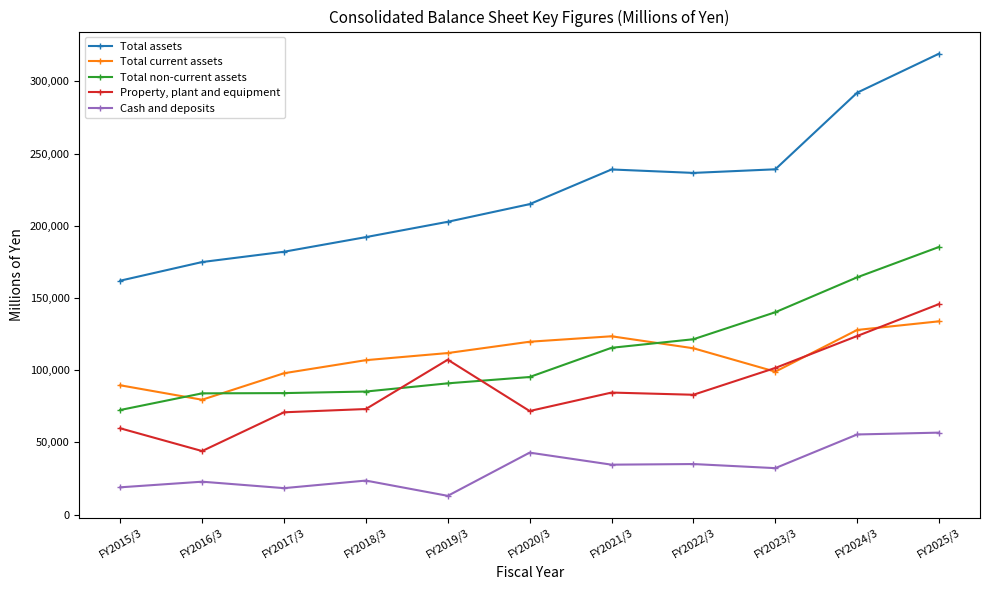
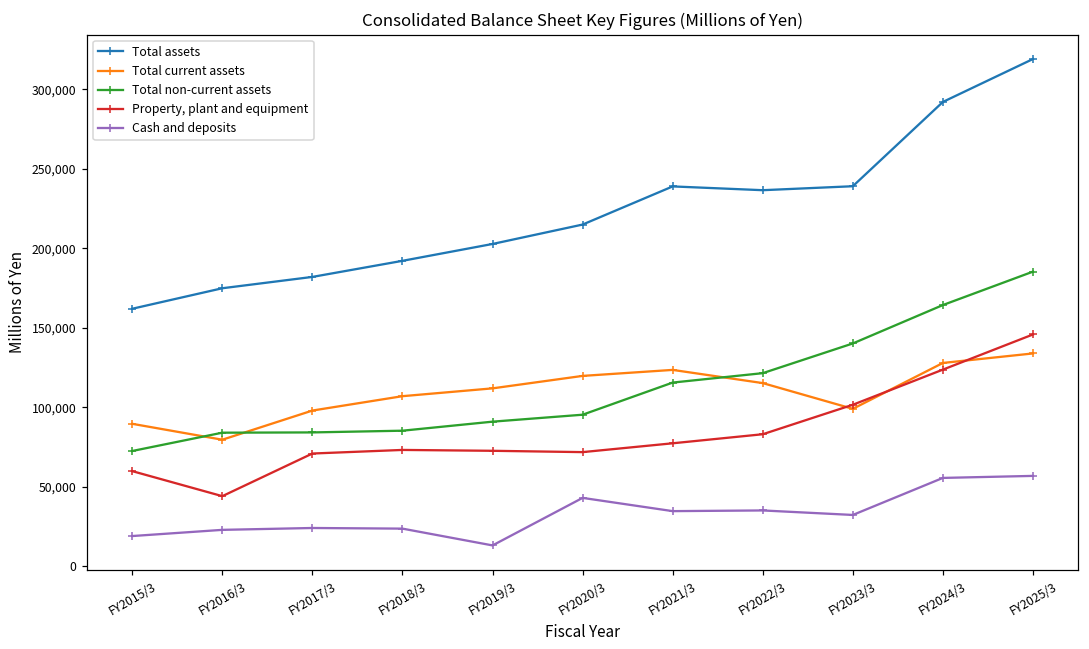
  {
    "Total assets": {
      "FY2015/3": "162,000",
      "FY2016/3": "175,000",
      "FY2017/3": "182,000",
      "FY2018/3": "192,000",
      "FY2019/3": "203,000",
      "FY2020/3": "215,000",
      "FY2021/3": "239,000",
      "FY2022/3": "237,000",
      "FY2023/3": "239,000",
      "FY2024/3": "292,000",
      "FY2025/3": "319,000"
    },
    "Total current assets": {
      "FY2015/3": "90,000",
      "FY2016/3": "80,000",
      "FY2017/3": "98,000",
      "FY2018/3": "107,000",
      "FY2019/3": "112,000",
      "FY2020/3": "120,000",
      "FY2021/3": "123,000",
      "FY2022/3": "115,000",
      "FY2023/3": "99,000",
      "FY2024/3": "128,000",
      "FY2025/3": "134,000"
    },
    "Total non-current assets": {
      "FY2015/3": "72,000",
      "FY2016/3": "84,000",
      "FY2017/3": "84,000",
      "FY2018/3": "85,000",
      "FY2019/3": "91,000",
      "FY2020/3": "95,000",
      "FY2021/3": "116,000",
      "FY2022/3": "121,000",
      "FY2023/3": "140,000",
      "FY2024/3": "164,000",
      "FY2025/3": "185,000"
    },
    "Property, plant and equipment": {
      "FY2015/3": "60,000",
      "FY2016/3": "44,000",
      "FY2017/3": "71,000",
      "FY2018/3": "73,000",
-     "FY2019/3": "107,000",
+     "FY2019/3": "73,000",
      "FY2020/3": "72,000",
-     "FY2021/3": "84,000",
+     "FY2021/3": "77,000",
      "FY2022/3": "83,000",
      "FY2023/3": "102,000",
      "FY2024/3": "124,000",
      "FY2025/3": "146,000"
    },
    "Cash and deposits": {
      "FY2015/3": "19,000",
      "FY2016/3": "23,000",
-     "FY2017/3": "18,000",
+     "FY2017/3": "24,000",
      "FY2018/3": "24,000",
      "FY2019/3": "13,000",
      "FY2020/3": "43,000",
      "FY2021/3": "35,000",
      "FY2022/3": "35,000",
      "FY2023/3": "32,000",
      "FY2024/3": "55,000",
      "FY2025/3": "57,000"
    }
  }
